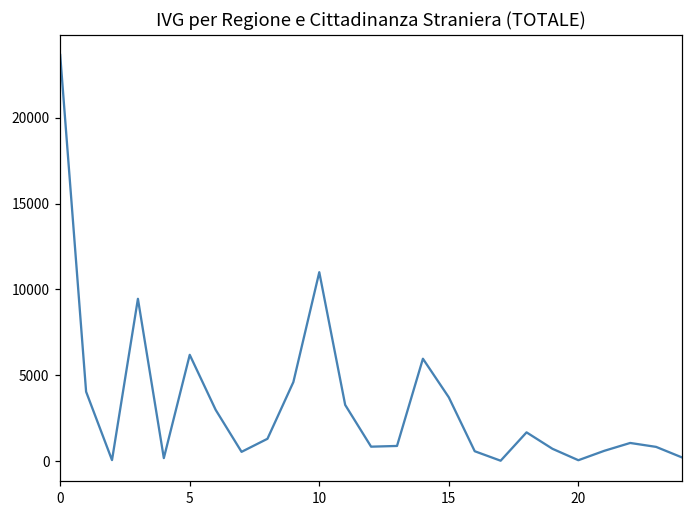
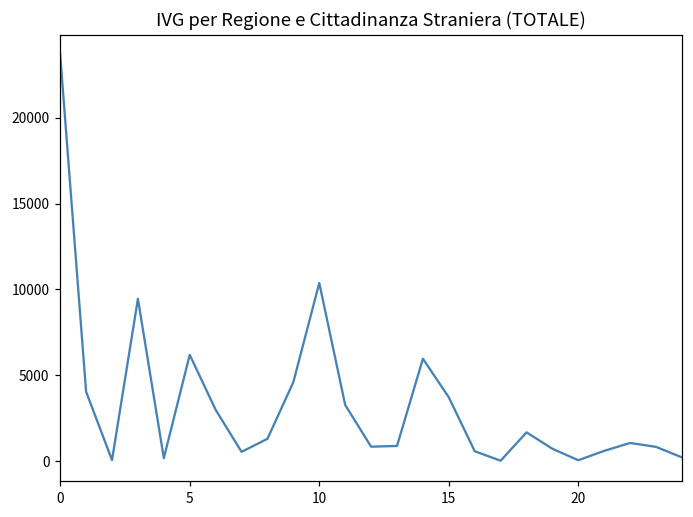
  {
    "0": 23600,
    "5": 6200,
-   "10": 11000,
+   "10": 10400,
    "15": 3700,
    "20": 100
  }
